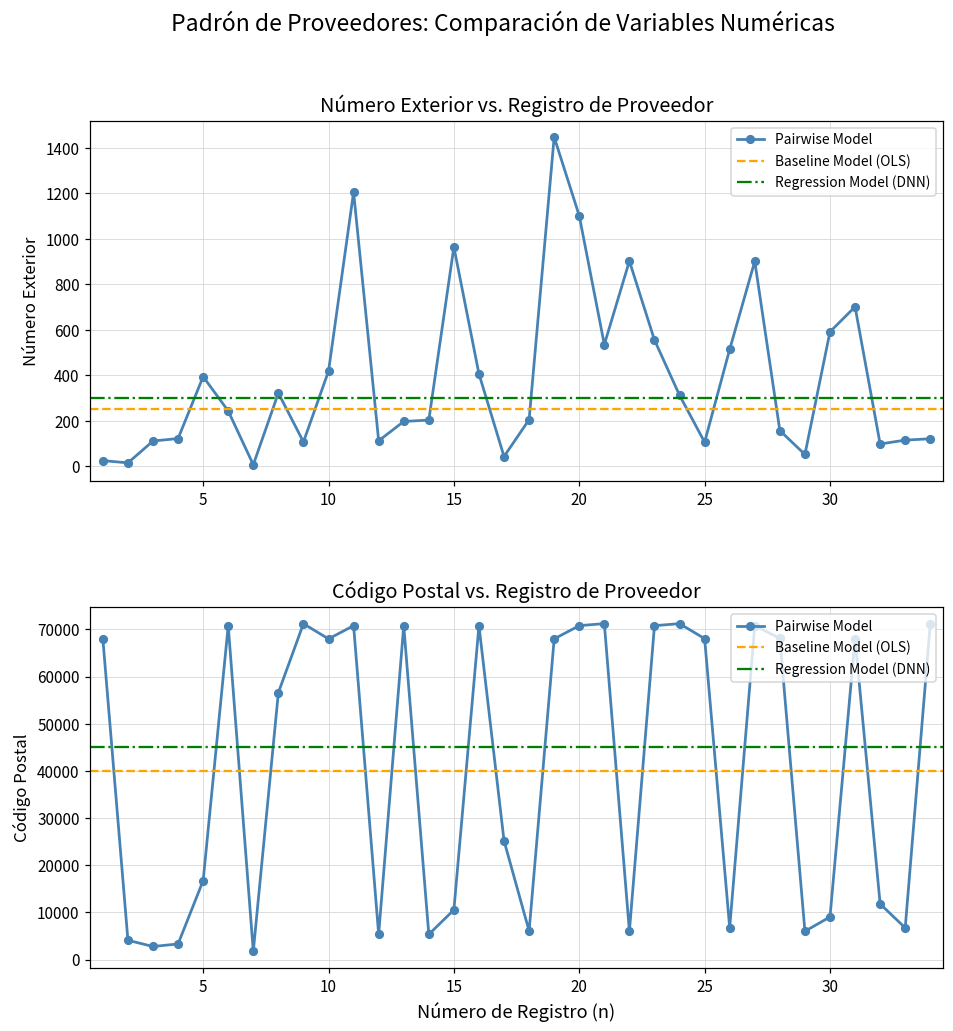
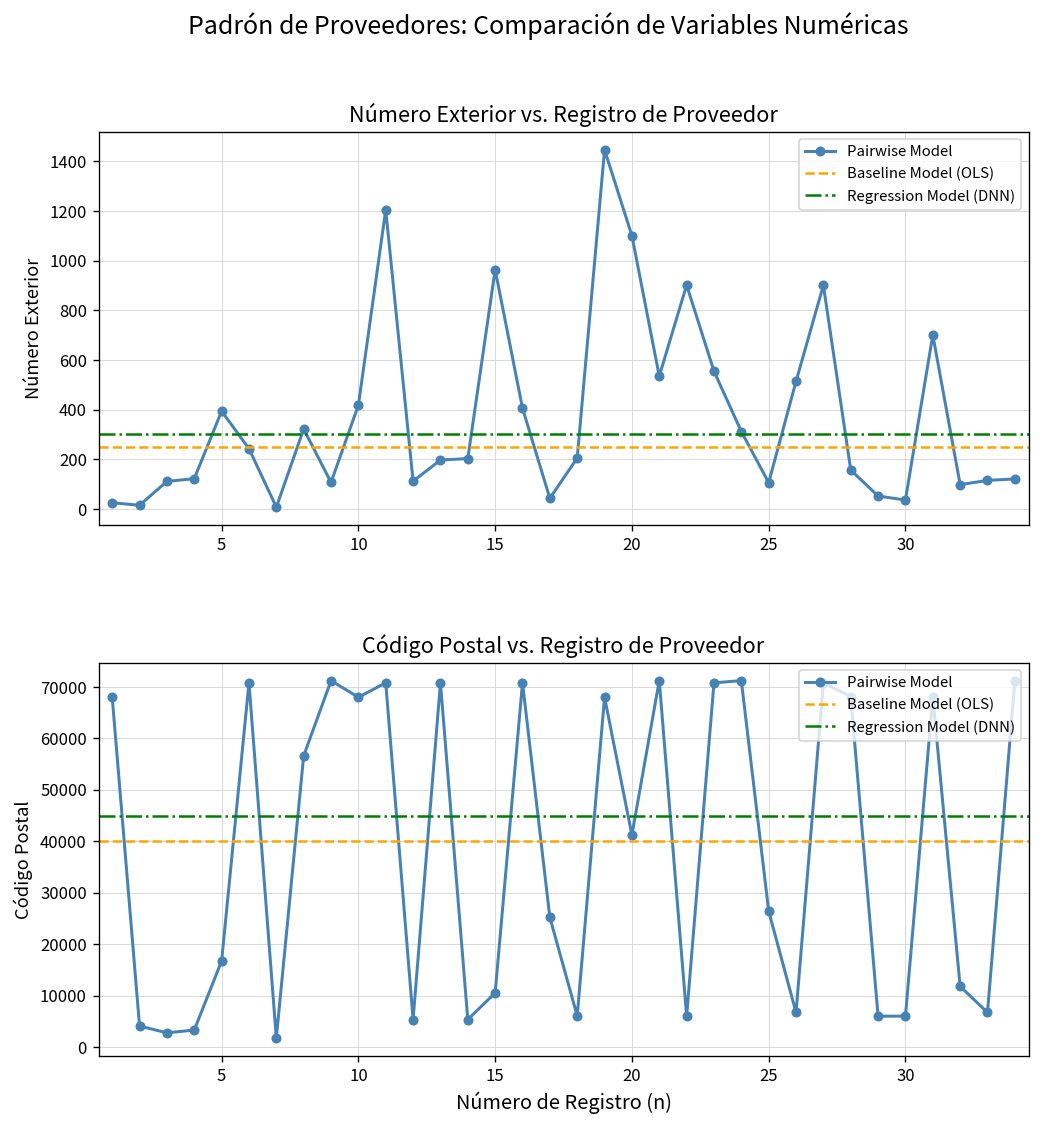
  {
    "Número Exterior vs. Registro de Proveedor": {
      "5": 390,
      "10": 420,
      "15": 960,
      "20": 1100,
      "25": 110,
-     "30": 590
+     "30": 40
    },
    "Código Postal vs. Registro de Proveedor": {
      "5": 17000,
      "10": 68000,
      "15": 11000,
-     "20": 71000,
-     "25": 68000,
-     "30": 9000
+     "20": 41000,
+     "25": 26000,
+     "30": 6000
    }
  }
